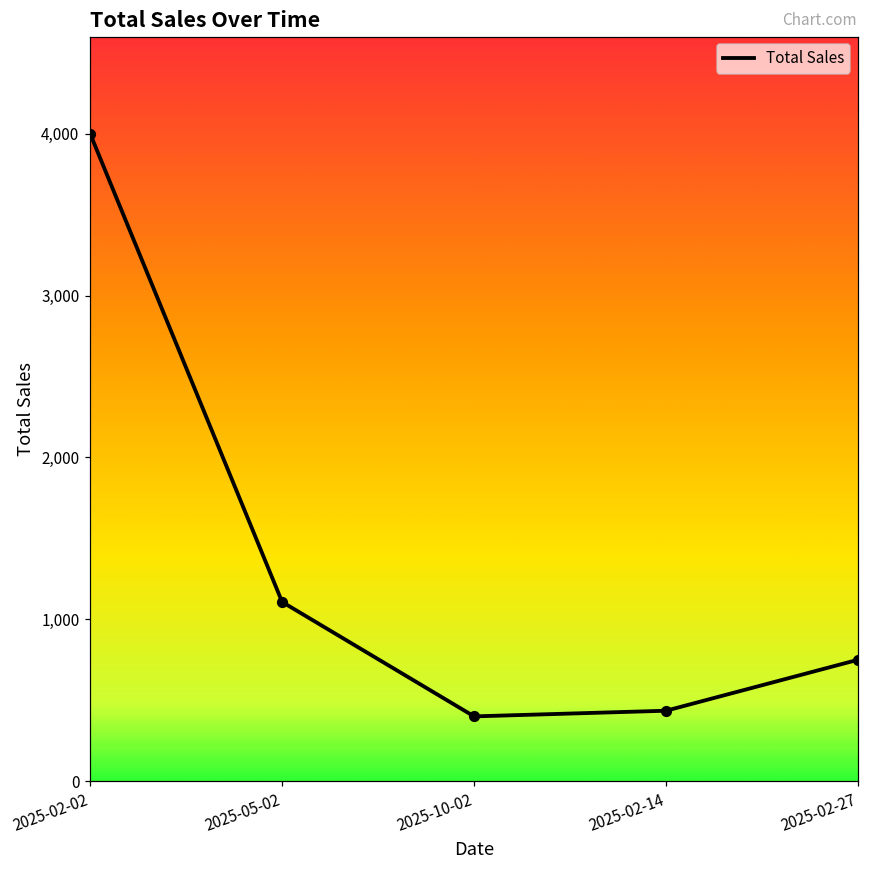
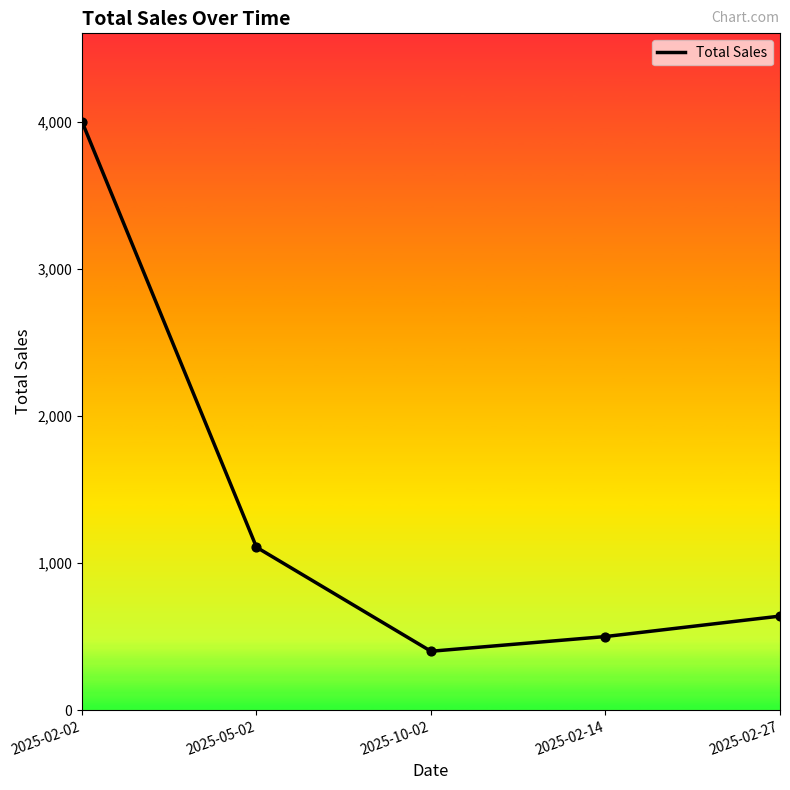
  {
    "2025-02-02": "4,000",
    "2025-05-02": "1,110",
    "2025-10-02": "400",
-   "2025-02-14": "440",
-   "2025-02-27": "750"
+   "2025-02-14": "500",
+   "2025-02-27": "640"
  }
